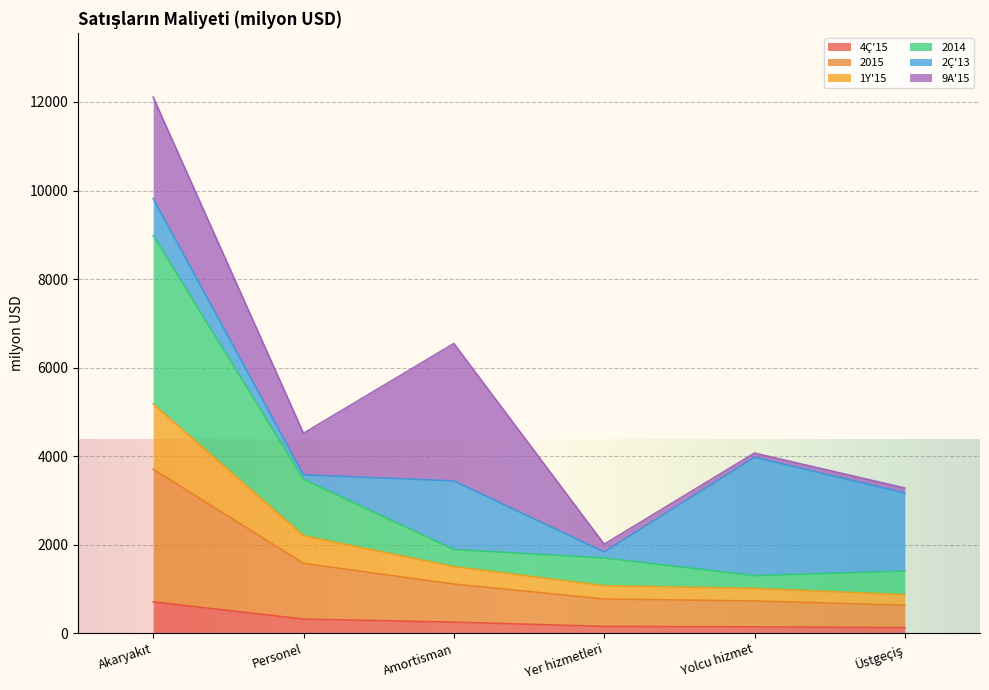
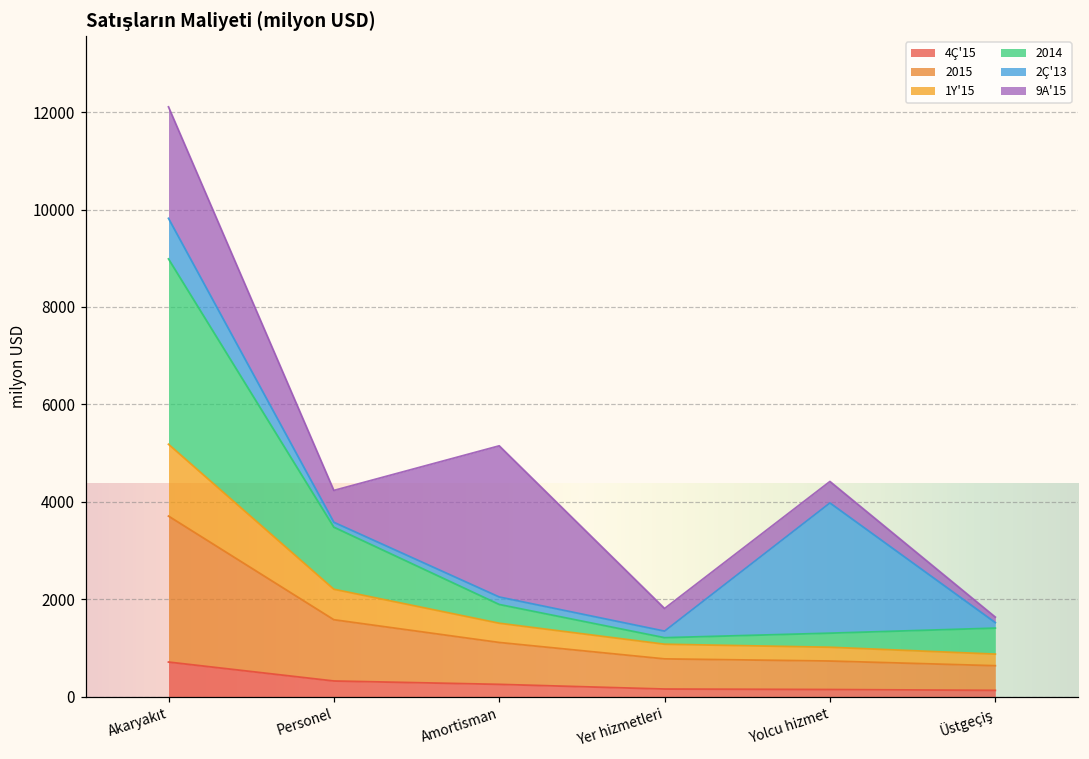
  {
    "2014": {
      "Akaryakıt": 3800,
      "Personel": 1300,
      "Amortisman": 400,
-     "Yer hizmetleri": 600,
+     "Yer hizmetleri": 100,
      "Yolcu hizmet": 300,
      "Üstgeçiş": 500
    },
    "2Ç'13": {
      "Akaryakıt": 800,
      "Personel": 100,
-     "Amortisman": 1600,
+     "Amortisman": 200,
      "Yer hizmetleri": 100,
      "Yolcu hizmet": 2700,
-     "Üstgeçiş": 1800
+     "Üstgeçiş": 100
    },
    "9A'15": {
      "Akaryakıt": 2300,
-     "Personel": 900,
+     "Personel": 700,
      "Amortisman": 3100,
-     "Yer hizmetleri": 200,
-     "Yolcu hizmet": 100,
+     "Yer hizmetleri": 500,
+     "Yolcu hizmet": 400,
      "Üstgeçiş": 100
    }
  }
